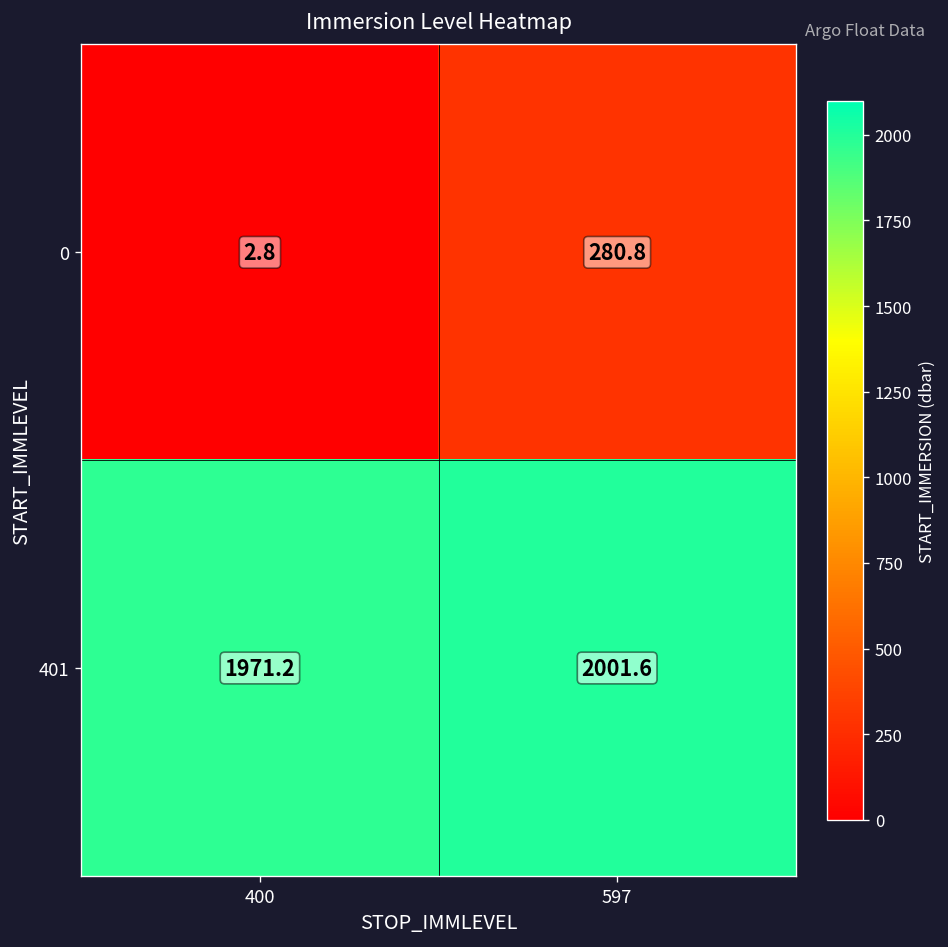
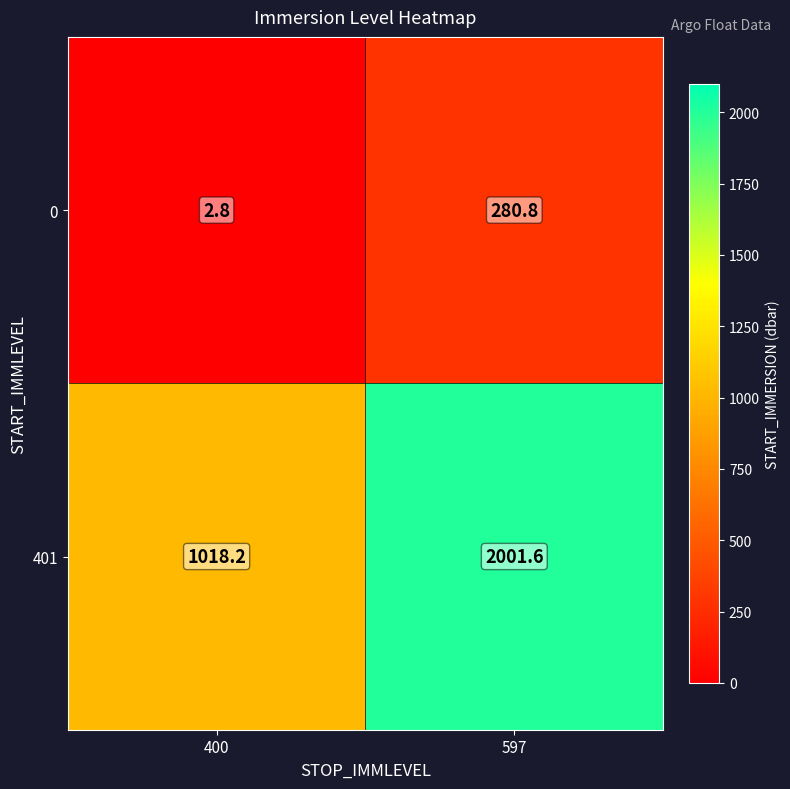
  {
    "401": {
-     "400": 1971.2
+     "400": 1018.2
    }
  }
